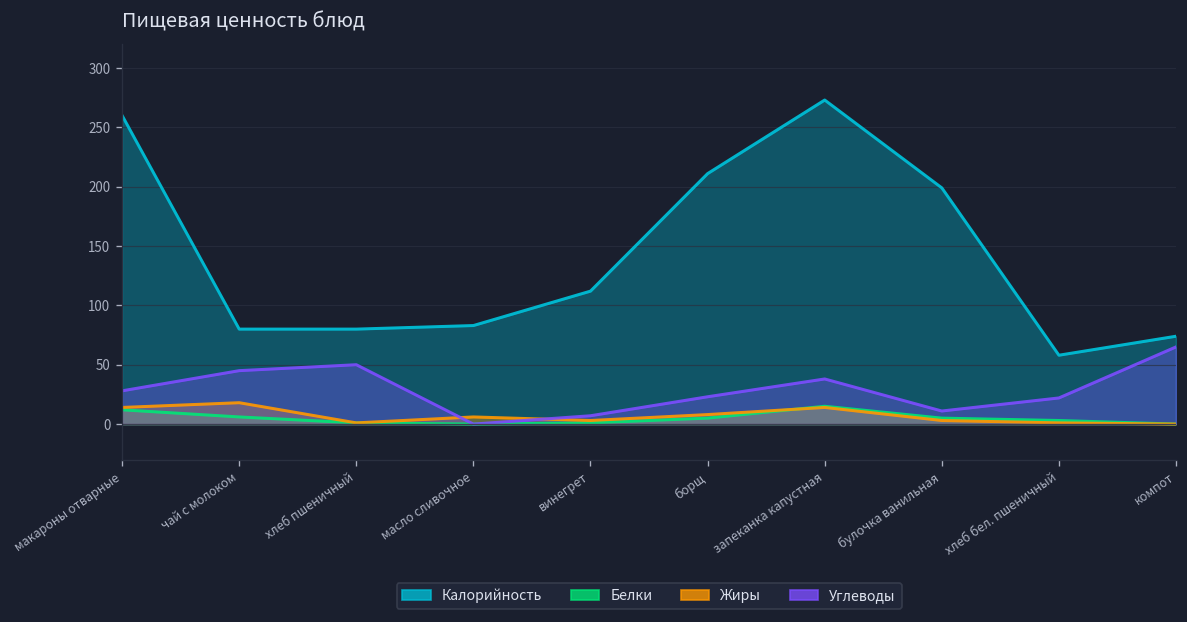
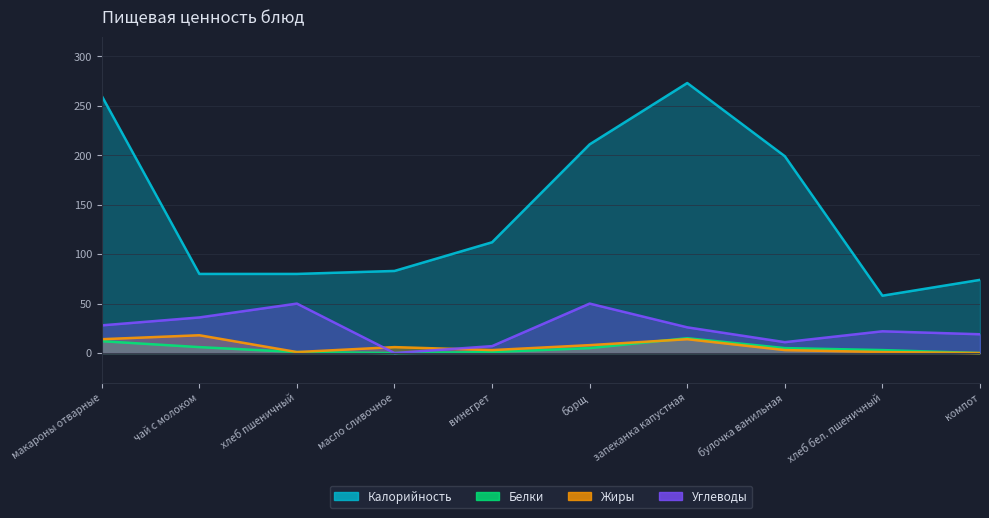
  {
    "Жиры": {
      "чай с молоком": 20,
      "масло сливочное": 10,
      "борщ": 10
    },
    "Углеводы": {
      "макароны отварные": 30,
-     "чай с молоком": 50,
+     "чай с молоком": 40,
      "хлеб пшеничный": 50,
      "винегрет": 10,
-     "борщ": 20,
-     "запеканка капустная": 40,
+     "борщ": 50,
+     "запеканка капустная": 30,
      "булочка ванильная": 10,
      "хлеб бел. пшеничный": 20,
-     "компот": 70
+     "компот": 20
    }
  }
